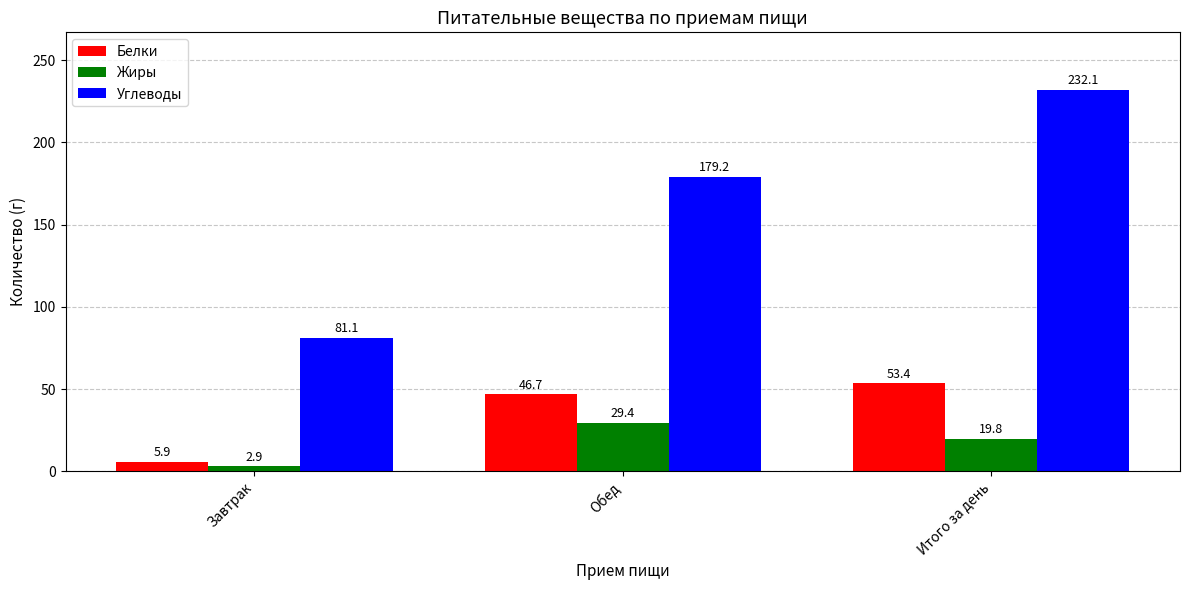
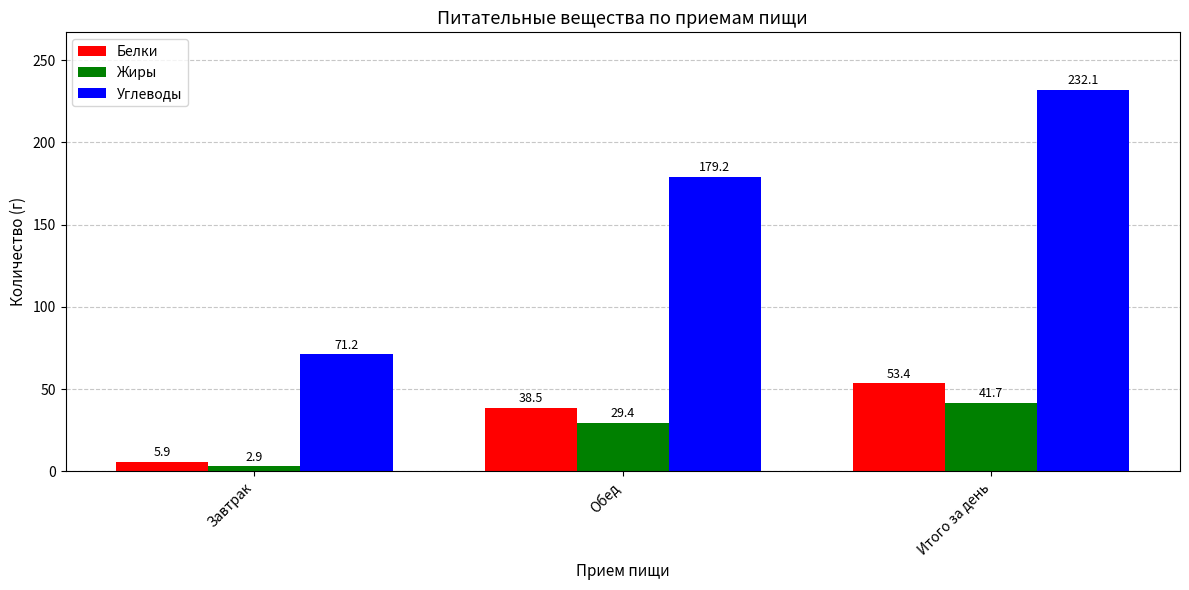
  {
    "Белки": {
      "Завтрак": 5.9,
-     "Обед": 46.7,
+     "Обед": 38.5,
      "Итого за день": 53.4
    },
    "Жиры": {
      "Завтрак": 2.9,
      "Обед": 29.4,
-     "Итого за день": 19.8
+     "Итого за день": 41.7
    },
    "Углеводы": {
-     "Завтрак": 81.1,
+     "Завтрак": 71.2,
      "Обед": 179.2,
      "Итого за день": 232.1
    }
  }
